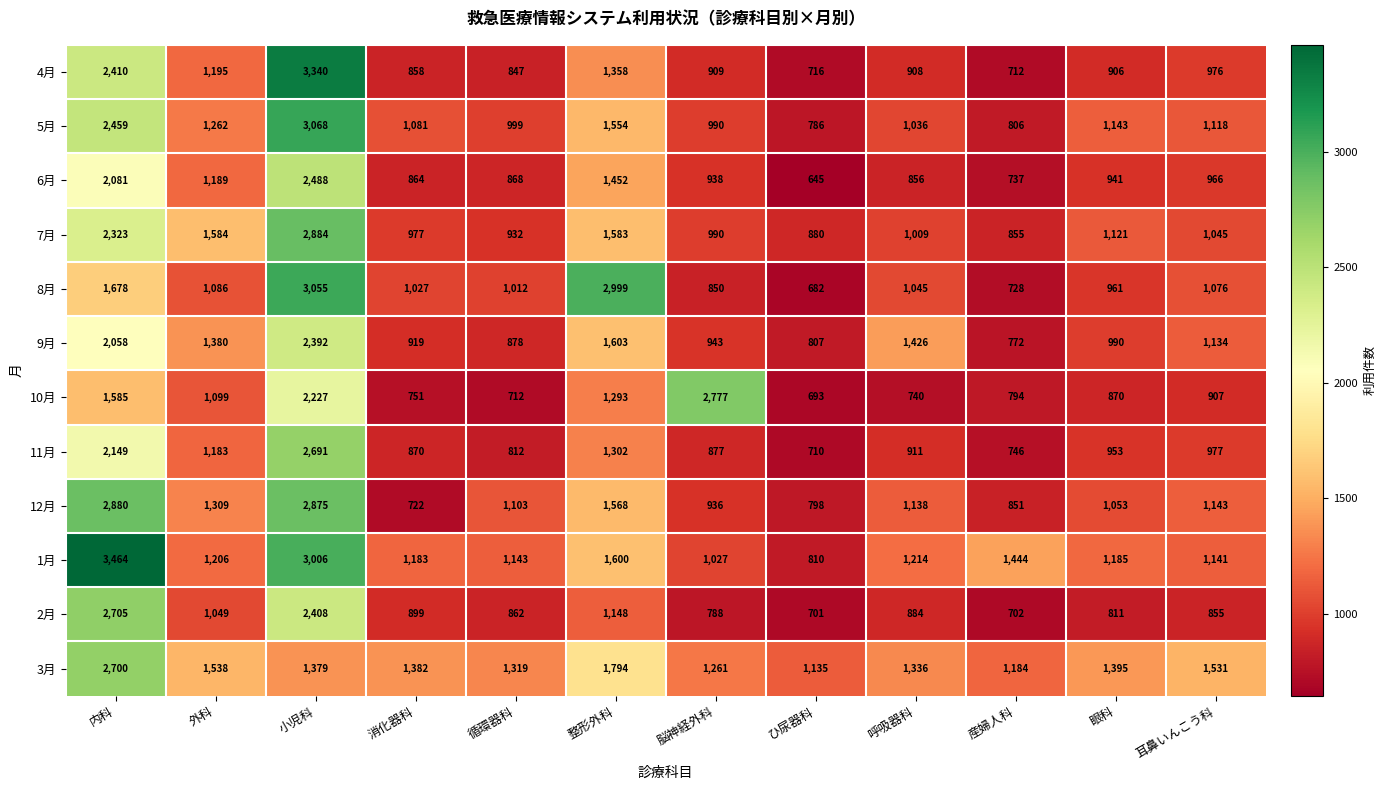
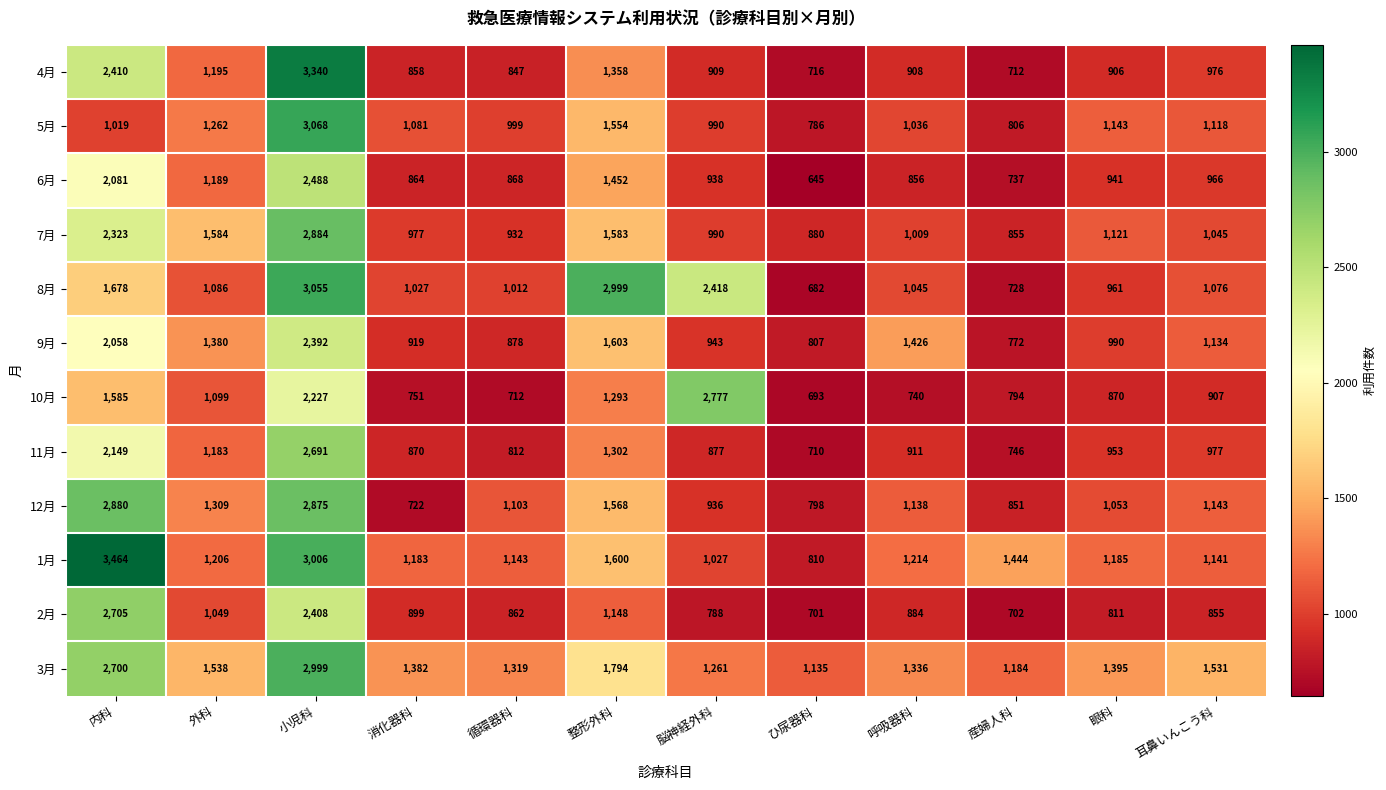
  {
    "4月": {
      "内科": "2,410",
      "外科": "1,195",
      "小児科": "3,340",
      "消化器科": "858",
      "循環器科": "847",
      "整形外科": "1,358",
      "脳神経外科": "909",
      "ひ尿器科": "716",
      "呼吸器科": "908",
      "産婦人科": "712",
      "眼科": "906",
      "耳鼻いんこう科": "976"
    },
    "5月": {
-     "内科": "2,459",
+     "内科": "1,019",
      "外科": "1,262",
      "小児科": "3,068",
      "消化器科": "1,081",
      "循環器科": "999",
      "整形外科": "1,554",
      "脳神経外科": "990",
      "ひ尿器科": "786",
      "呼吸器科": "1,036",
      "産婦人科": "806",
      "眼科": "1,143",
      "耳鼻いんこう科": "1,118"
    },
    "6月": {
      "内科": "2,081",
      "外科": "1,189",
      "小児科": "2,488",
      "消化器科": "864",
      "循環器科": "868",
      "整形外科": "1,452",
      "脳神経外科": "938",
      "ひ尿器科": "645",
      "呼吸器科": "856",
      "産婦人科": "737",
      "眼科": "941",
      "耳鼻いんこう科": "966"
    },
    "7月": {
      "内科": "2,323",
      "外科": "1,584",
      "小児科": "2,884",
      "消化器科": "977",
      "循環器科": "932",
      "整形外科": "1,583",
      "脳神経外科": "990",
      "ひ尿器科": "880",
      "呼吸器科": "1,009",
      "産婦人科": "855",
      "眼科": "1,121",
      "耳鼻いんこう科": "1,045"
    },
    "8月": {
      "内科": "1,678",
      "外科": "1,086",
      "小児科": "3,055",
      "消化器科": "1,027",
      "循環器科": "1,012",
      "整形外科": "2,999",
-     "脳神経外科": "850",
+     "脳神経外科": "2,418",
      "ひ尿器科": "682",
      "呼吸器科": "1,045",
      "産婦人科": "728",
      "眼科": "961",
      "耳鼻いんこう科": "1,076"
    },
    "9月": {
      "内科": "2,058",
      "外科": "1,380",
      "小児科": "2,392",
      "消化器科": "919",
      "循環器科": "878",
      "整形外科": "1,603",
      "脳神経外科": "943",
      "ひ尿器科": "807",
      "呼吸器科": "1,426",
      "産婦人科": "772",
      "眼科": "990",
      "耳鼻いんこう科": "1,134"
    },
    "10月": {
      "内科": "1,585",
      "外科": "1,099",
      "小児科": "2,227",
      "消化器科": "751",
      "循環器科": "712",
      "整形外科": "1,293",
      "脳神経外科": "2,777",
      "ひ尿器科": "693",
      "呼吸器科": "740",
      "産婦人科": "794",
      "眼科": "870",
      "耳鼻いんこう科": "907"
    },
    "11月": {
      "内科": "2,149",
      "外科": "1,183",
      "小児科": "2,691",
      "消化器科": "870",
      "循環器科": "812",
      "整形外科": "1,302",
      "脳神経外科": "877",
      "ひ尿器科": "710",
      "呼吸器科": "911",
      "産婦人科": "746",
      "眼科": "953",
      "耳鼻いんこう科": "977"
    },
    "12月": {
      "内科": "2,880",
      "外科": "1,309",
      "小児科": "2,875",
      "消化器科": "722",
      "循環器科": "1,103",
      "整形外科": "1,568",
      "脳神経外科": "936",
      "ひ尿器科": "798",
      "呼吸器科": "1,138",
      "産婦人科": "851",
      "眼科": "1,053",
      "耳鼻いんこう科": "1,143"
    },
    "1月": {
      "内科": "3,464",
      "外科": "1,206",
      "小児科": "3,006",
      "消化器科": "1,183",
      "循環器科": "1,143",
      "整形外科": "1,600",
      "脳神経外科": "1,027",
      "ひ尿器科": "810",
      "呼吸器科": "1,214",
      "産婦人科": "1,444",
      "眼科": "1,185",
      "耳鼻いんこう科": "1,141"
    },
    "2月": {
      "内科": "2,705",
      "外科": "1,049",
      "小児科": "2,408",
      "消化器科": "899",
      "循環器科": "862",
      "整形外科": "1,148",
      "脳神経外科": "788",
      "ひ尿器科": "701",
      "呼吸器科": "884",
      "産婦人科": "702",
      "眼科": "811",
      "耳鼻いんこう科": "855"
    },
    "3月": {
      "内科": "2,700",
      "外科": "1,538",
-     "小児科": "1,379",
+     "小児科": "2,999",
      "消化器科": "1,382",
      "循環器科": "1,319",
      "整形外科": "1,794",
      "脳神経外科": "1,261",
      "ひ尿器科": "1,135",
      "呼吸器科": "1,336",
      "産婦人科": "1,184",
      "眼科": "1,395",
      "耳鼻いんこう科": "1,531"
    }
  }
